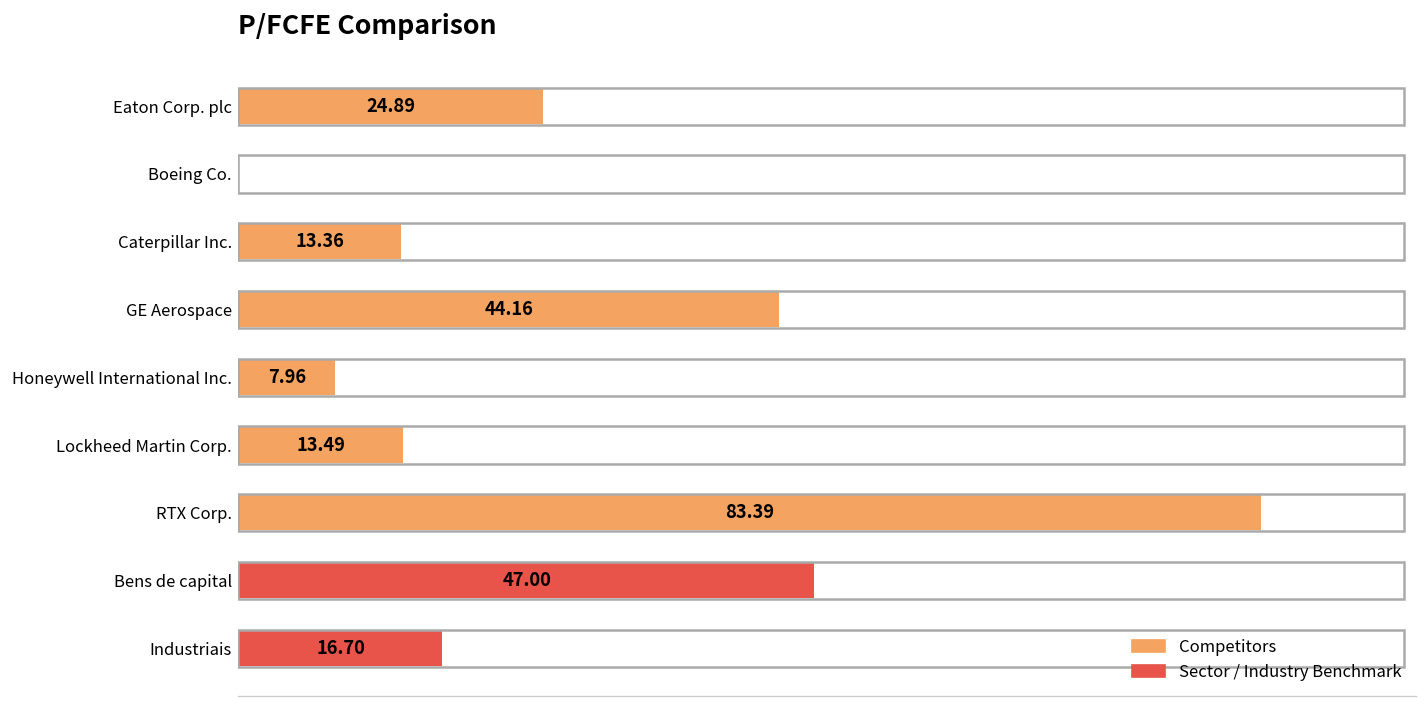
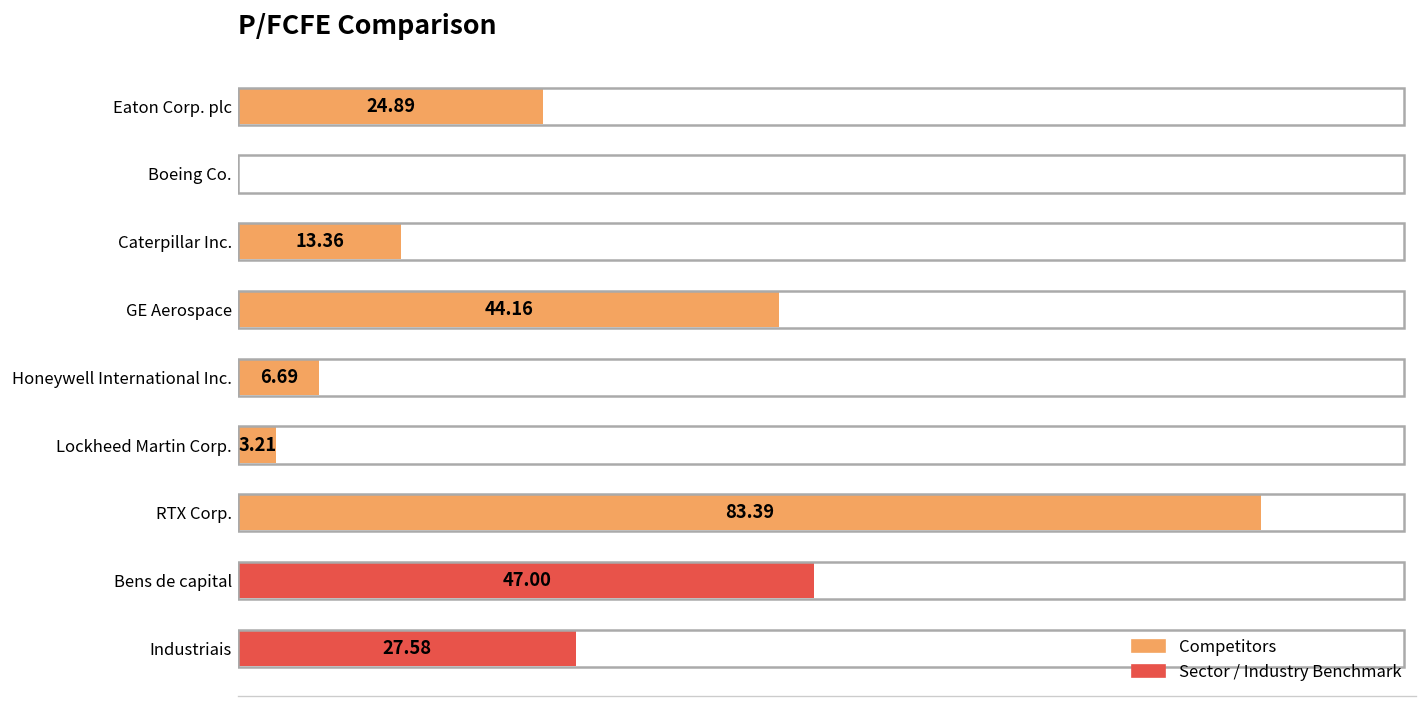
  {
    "Eaton Corp. plc": 24.89,
    "Caterpillar Inc.": 13.36,
    "GE Aerospace": 44.16,
-   "Honeywell International Inc.": 7.96,
-   "Lockheed Martin Corp.": 13.49,
+   "Honeywell International Inc.": 6.69,
+   "Lockheed Martin Corp.": 3.21,
    "RTX Corp.": 83.39,
    "Bens de capital": 47.00,
-   "Industriais": 16.70
+   "Industriais": 27.58
  }
